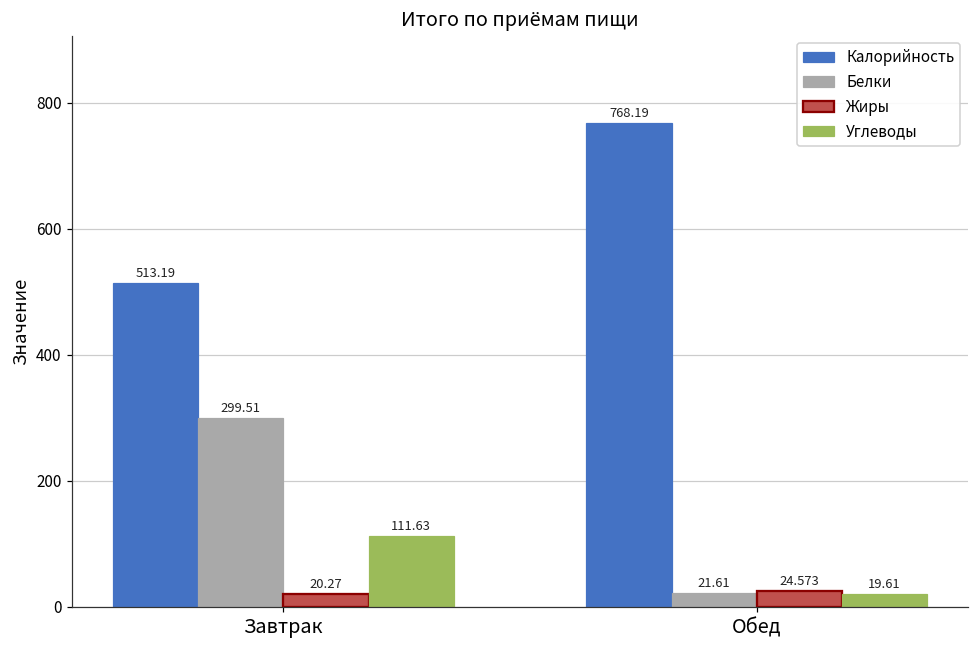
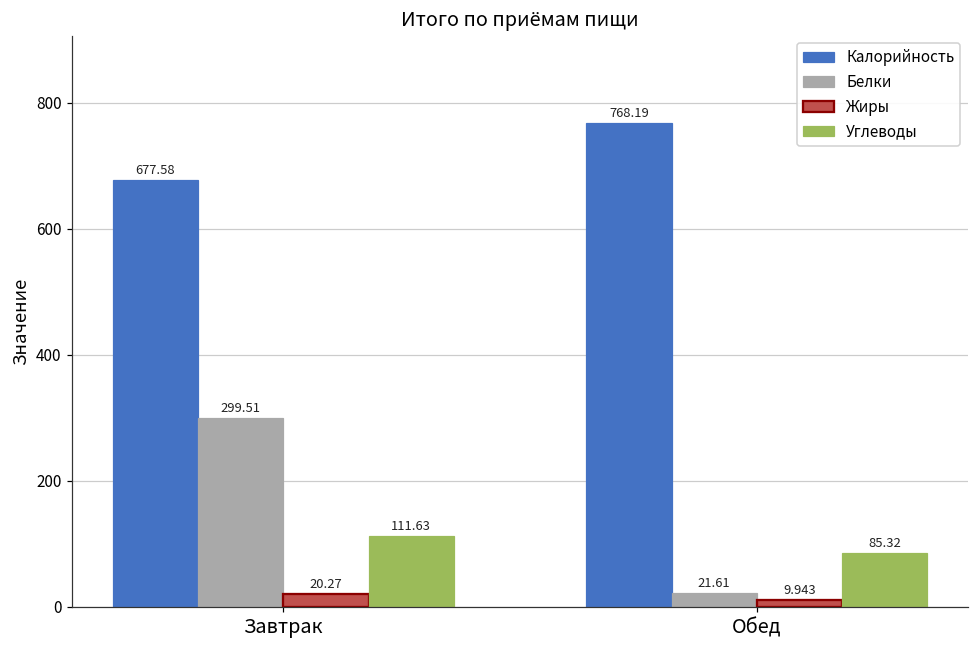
  {
    "Калорийность": {
-     "Завтрак": 513.19,
+     "Завтрак": 677.58,
      "Обед": 768.19
    },
    "Белки": {
      "Завтрак": 299.51,
      "Обед": 21.61
    },
    "Жиры": {
      "Завтрак": 20.27,
-     "Обед": 24.573
+     "Обед": 9.943
    },
    "Углеводы": {
      "Завтрак": 111.63,
-     "Обед": 19.61
+     "Обед": 85.32
    }
  }
